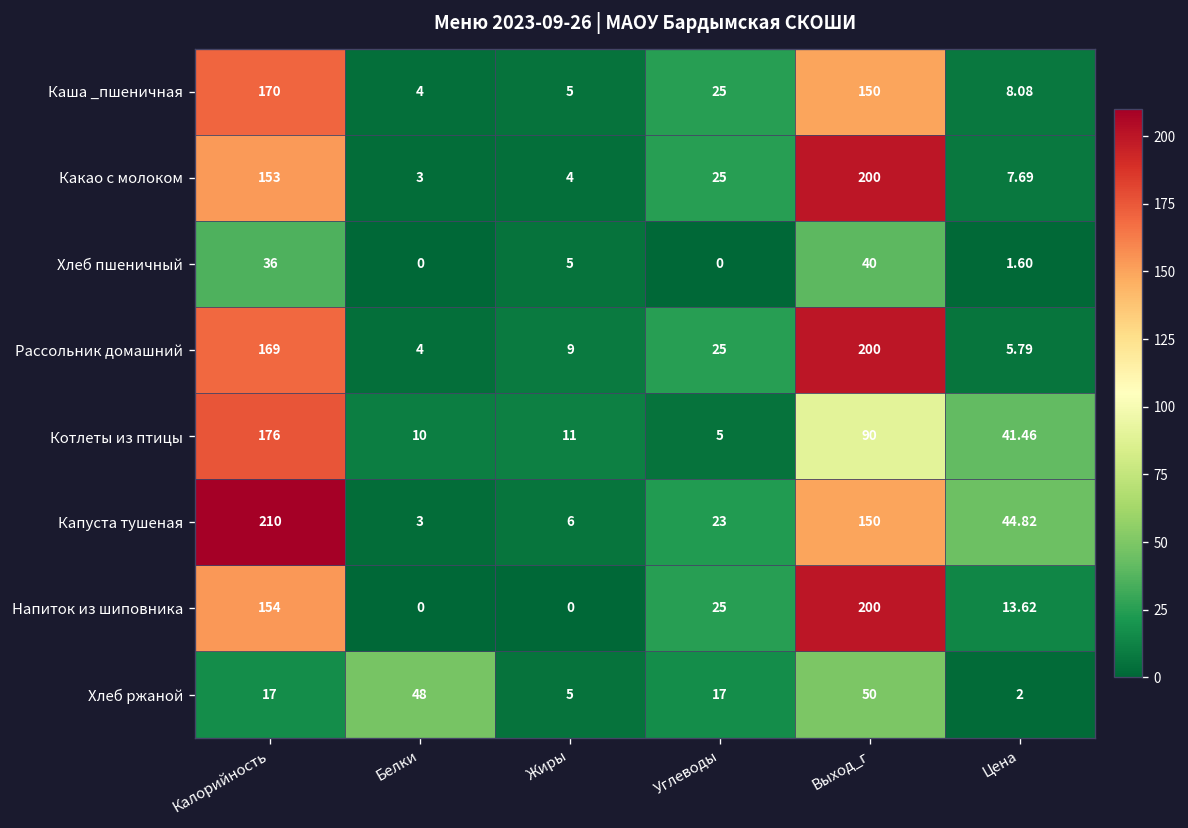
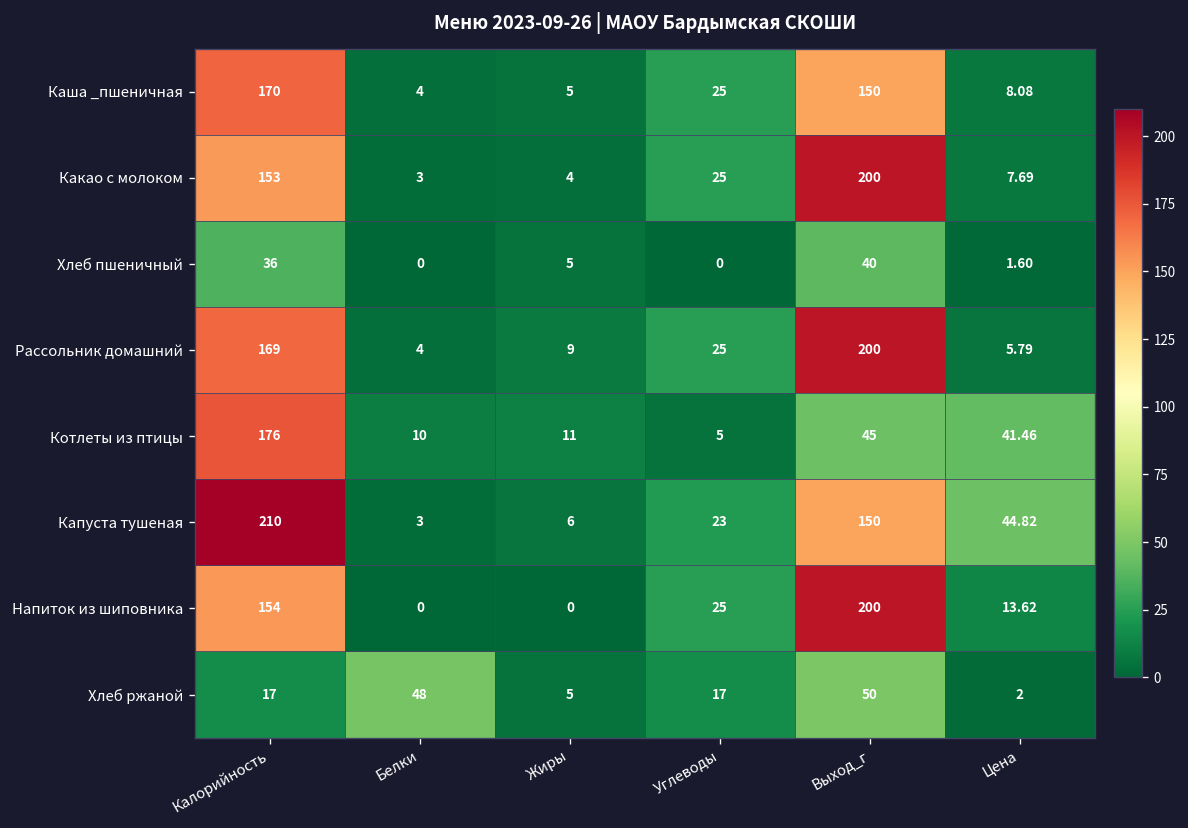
  {
    "Каша _пшеничная": {
      "Калорийность": 170,
      "Белки": 4,
      "Жиры": 5,
      "Углеводы": 25,
      "Выход_г": 150,
      "Цена": 8.08
    },
    "Какао с молоком": {
      "Калорийность": 153,
      "Белки": 3,
      "Жиры": 4,
      "Углеводы": 25,
      "Выход_г": 200,
      "Цена": 7.69
    },
    "Хлеб пшеничный": {
      "Калорийность": 36,
      "Белки": 0,
      "Жиры": 5,
      "Углеводы": 0,
      "Выход_г": 40,
      "Цена": 1.60
    },
    "Рассольник домашний": {
      "Калорийность": 169,
      "Белки": 4,
      "Жиры": 9,
      "Углеводы": 25,
      "Выход_г": 200,
      "Цена": 5.79
    },
    "Котлеты из птицы": {
      "Калорийность": 176,
      "Белки": 10,
      "Жиры": 11,
      "Углеводы": 5,
-     "Выход_г": 90,
+     "Выход_г": 45,
      "Цена": 41.46
    },
    "Капуста тушеная": {
      "Калорийность": 210,
      "Белки": 3,
      "Жиры": 6,
      "Углеводы": 23,
      "Выход_г": 150,
      "Цена": 44.82
    },
    "Напиток из шиповника": {
      "Калорийность": 154,
      "Белки": 0,
      "Жиры": 0,
      "Углеводы": 25,
      "Выход_г": 200,
      "Цена": 13.62
    },
    "Хлеб ржаной": {
      "Калорийность": 17,
      "Белки": 48,
      "Жиры": 5,
      "Углеводы": 17,
      "Выход_г": 50,
      "Цена": 2
    }
  }
